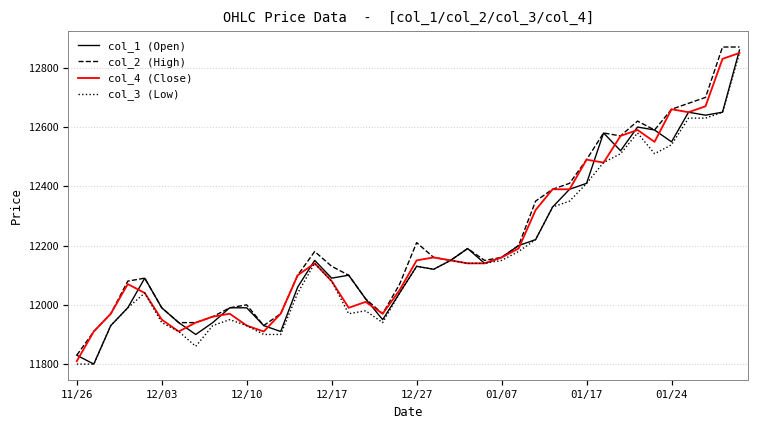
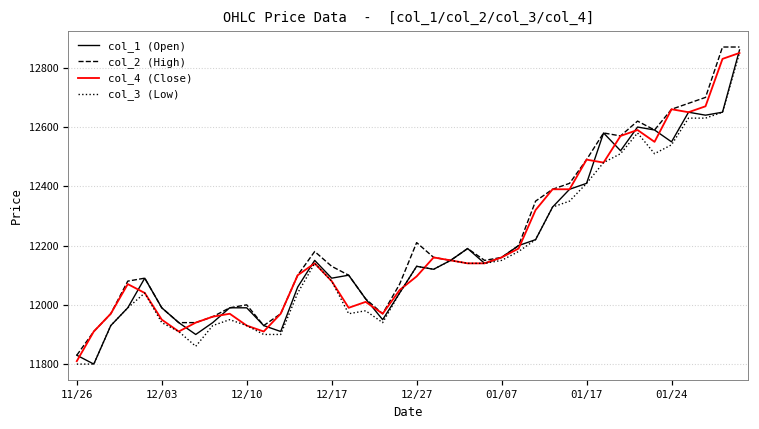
  {
    "col_4 (Close)": {
      "11/26": 11810,
      "12/03": 11950,
-     "12/27": 12150
+     "12/27": 12100
    }
  }
